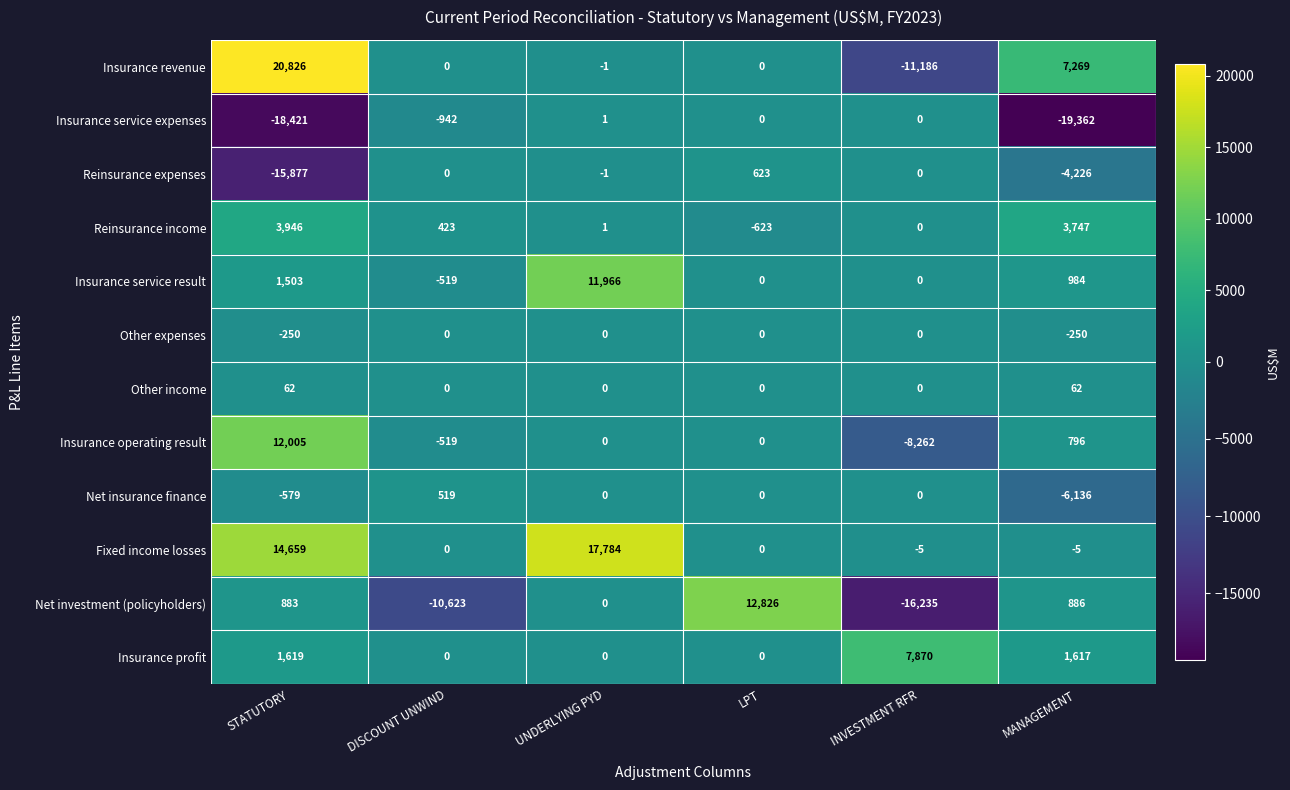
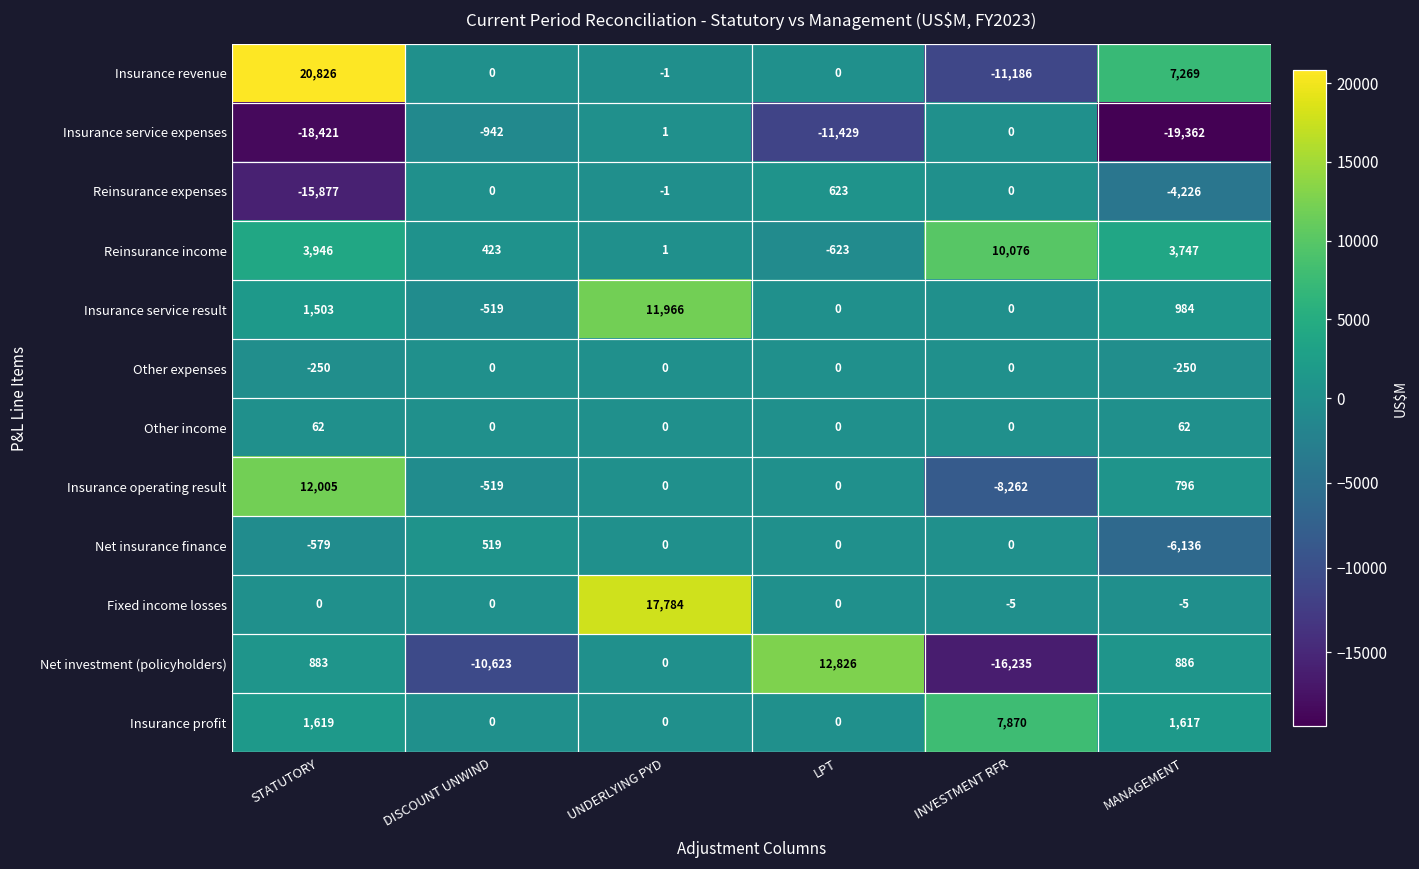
  {
    "Insurance revenue": {
      "STATUTORY": "20,826",
      "DISCOUNT UNWIND": "0",
      "UNDERLYING PYD": "-1",
      "LPT": "0",
      "INVESTMENT RFR": "-11,186",
      "MANAGEMENT": "7,269"
    },
    "Insurance service expenses": {
      "STATUTORY": "-18,421",
      "DISCOUNT UNWIND": "-942",
      "UNDERLYING PYD": "1",
-     "LPT": "0",
+     "LPT": "-11,429",
      "INVESTMENT RFR": "0",
      "MANAGEMENT": "-19,362"
    },
    "Reinsurance expenses": {
      "STATUTORY": "-15,877",
      "DISCOUNT UNWIND": "0",
      "UNDERLYING PYD": "-1",
      "LPT": "623",
      "INVESTMENT RFR": "0",
      "MANAGEMENT": "-4,226"
    },
    "Reinsurance income": {
      "STATUTORY": "3,946",
      "DISCOUNT UNWIND": "423",
      "UNDERLYING PYD": "1",
      "LPT": "-623",
-     "INVESTMENT RFR": "0",
+     "INVESTMENT RFR": "10,076",
      "MANAGEMENT": "3,747"
    },
    "Insurance service result": {
      "STATUTORY": "1,503",
      "DISCOUNT UNWIND": "-519",
      "UNDERLYING PYD": "11,966",
      "LPT": "0",
      "INVESTMENT RFR": "0",
      "MANAGEMENT": "984"
    },
    "Other expenses": {
      "STATUTORY": "-250",
      "DISCOUNT UNWIND": "0",
      "UNDERLYING PYD": "0",
      "LPT": "0",
      "INVESTMENT RFR": "0",
      "MANAGEMENT": "-250"
    },
    "Other income": {
      "STATUTORY": "62",
      "DISCOUNT UNWIND": "0",
      "UNDERLYING PYD": "0",
      "LPT": "0",
      "INVESTMENT RFR": "0",
      "MANAGEMENT": "62"
    },
    "Insurance operating result": {
      "STATUTORY": "12,005",
      "DISCOUNT UNWIND": "-519",
      "UNDERLYING PYD": "0",
      "LPT": "0",
      "INVESTMENT RFR": "-8,262",
      "MANAGEMENT": "796"
    },
    "Net insurance finance": {
      "STATUTORY": "-579",
      "DISCOUNT UNWIND": "519",
      "UNDERLYING PYD": "0",
      "LPT": "0",
      "INVESTMENT RFR": "0",
      "MANAGEMENT": "-6,136"
    },
    "Fixed income losses": {
-     "STATUTORY": "14,659",
+     "STATUTORY": "0",
      "DISCOUNT UNWIND": "0",
      "UNDERLYING PYD": "17,784",
      "LPT": "0",
      "INVESTMENT RFR": "-5",
      "MANAGEMENT": "-5"
    },
    "Net investment (policyholders)": {
      "STATUTORY": "883",
      "DISCOUNT UNWIND": "-10,623",
      "UNDERLYING PYD": "0",
      "LPT": "12,826",
      "INVESTMENT RFR": "-16,235",
      "MANAGEMENT": "886"
    },
    "Insurance profit": {
      "STATUTORY": "1,619",
      "DISCOUNT UNWIND": "0",
      "UNDERLYING PYD": "0",
      "LPT": "0",
      "INVESTMENT RFR": "7,870",
      "MANAGEMENT": "1,617"
    }
  }
